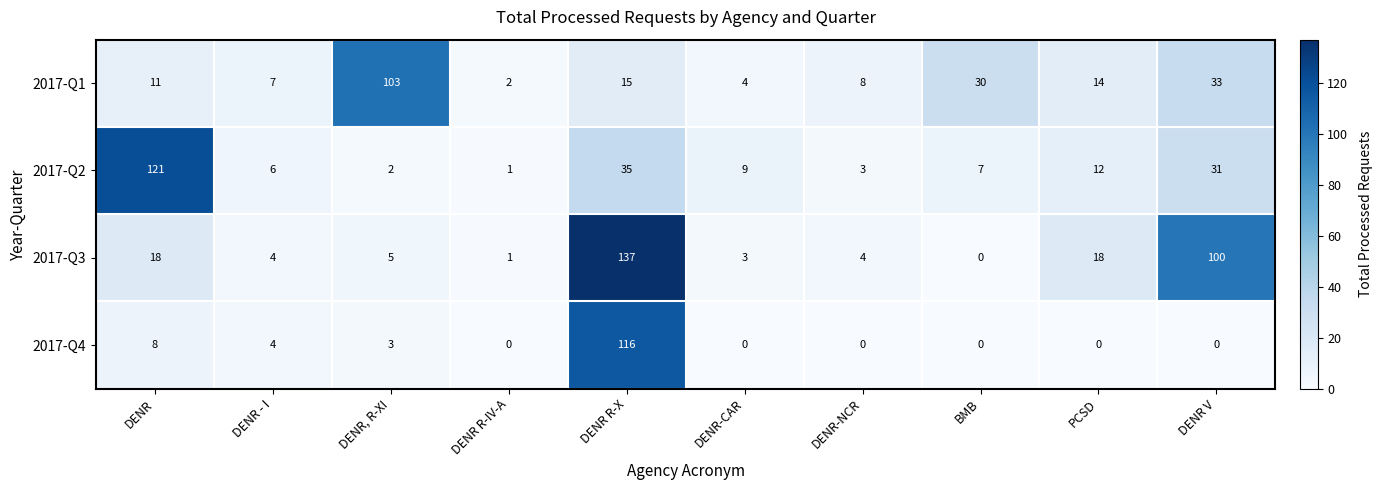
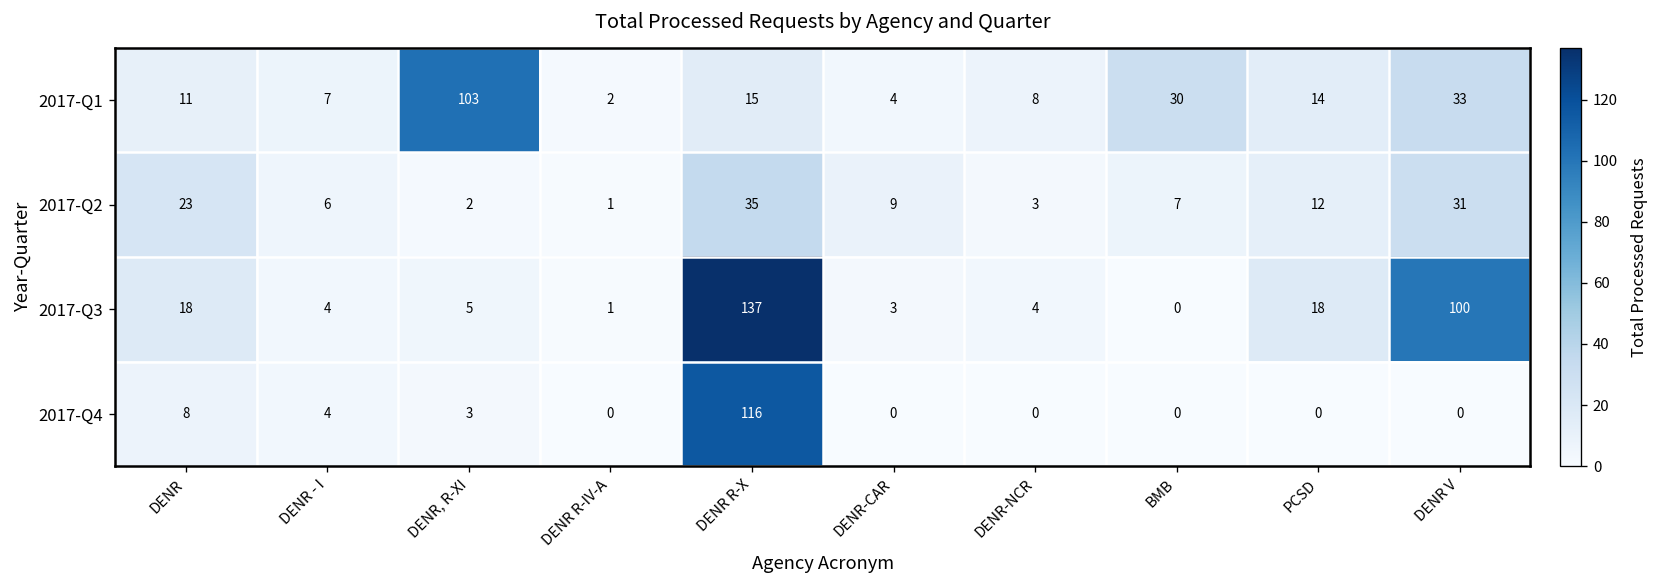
  {
    "2017-Q1": {
      "DENR": 11,
      "DENR - I": 7,
      "DENR, R-XI": 103,
      "DENR R-IV-A": 2,
      "DENR R-X": 15,
      "DENR-CAR": 4,
      "DENR-NCR": 8,
      "BMB": 30,
      "PCSD": 14,
      "DENR V": 33
    },
    "2017-Q2": {
-     "DENR": 121,
+     "DENR": 23,
      "DENR - I": 6,
      "DENR, R-XI": 2,
      "DENR R-IV-A": 1,
      "DENR R-X": 35,
      "DENR-CAR": 9,
      "DENR-NCR": 3,
      "BMB": 7,
      "PCSD": 12,
      "DENR V": 31
    },
    "2017-Q3": {
      "DENR": 18,
      "DENR - I": 4,
      "DENR, R-XI": 5,
      "DENR R-IV-A": 1,
      "DENR R-X": 137,
      "DENR-CAR": 3,
      "DENR-NCR": 4,
      "BMB": 0,
      "PCSD": 18,
      "DENR V": 100
    },
    "2017-Q4": {
      "DENR": 8,
      "DENR - I": 4,
      "DENR, R-XI": 3,
      "DENR R-IV-A": 0,
      "DENR R-X": 116,
      "DENR-CAR": 0,
      "DENR-NCR": 0,
      "BMB": 0,
      "PCSD": 0,
      "DENR V": 0
    }
  }
